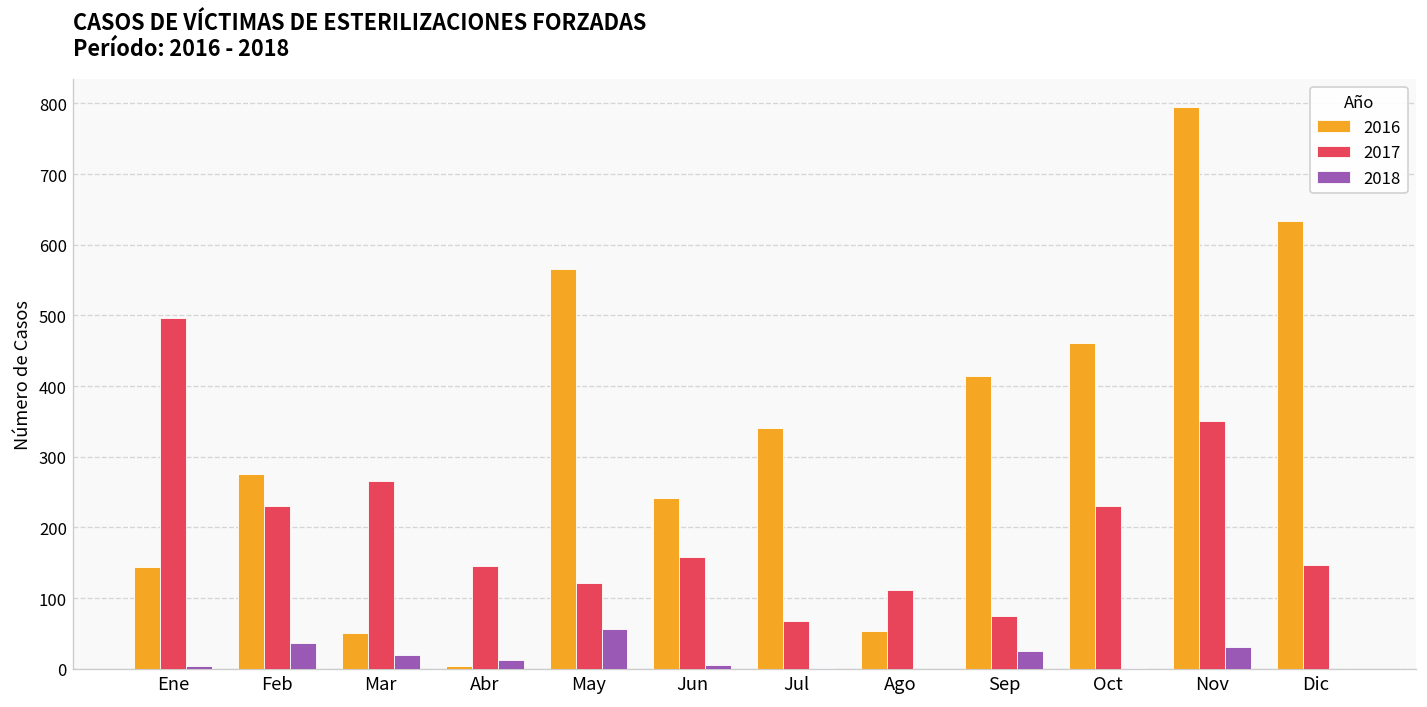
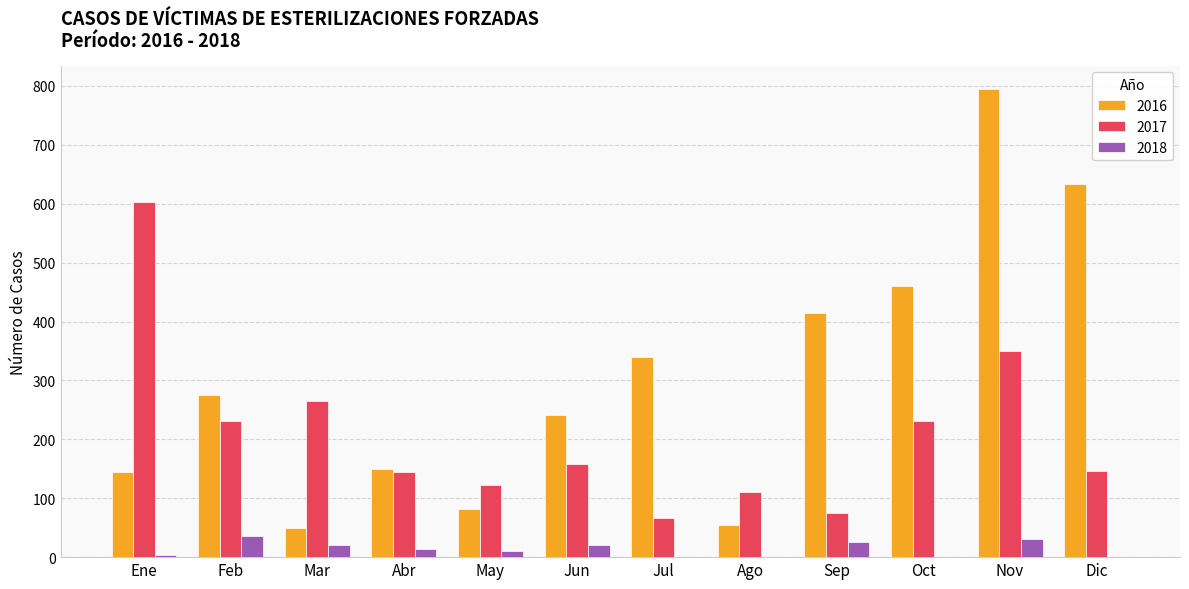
  {
    "2016": {
      "Ene": 140,
      "Feb": 280,
      "Mar": 50,
-     "Abr": 0,
-     "May": 570,
+     "Abr": 150,
+     "May": 80,
      "Jun": 240,
      "Jul": 340,
      "Ago": 50,
      "Sep": 410,
      "Oct": 460,
      "Nov": 800,
      "Dic": 630
    },
    "2017": {
-     "Ene": 500,
+     "Ene": 600,
      "Feb": 230,
      "Mar": 270,
      "Abr": 150,
      "May": 120,
      "Jun": 160,
      "Jul": 70,
      "Ago": 110,
      "Sep": 80,
      "Oct": 230,
      "Nov": 350,
      "Dic": 150
    },
    "2018": {
      "Feb": 40,
      "Mar": 20,
      "Abr": 10,
-     "May": 60,
-     "Jun": 10,
+     "May": 10,
+     "Jun": 20,
      "Ago": 0,
      "Sep": 30,
      "Nov": 30,
      "Dic": 0
    }
  }
